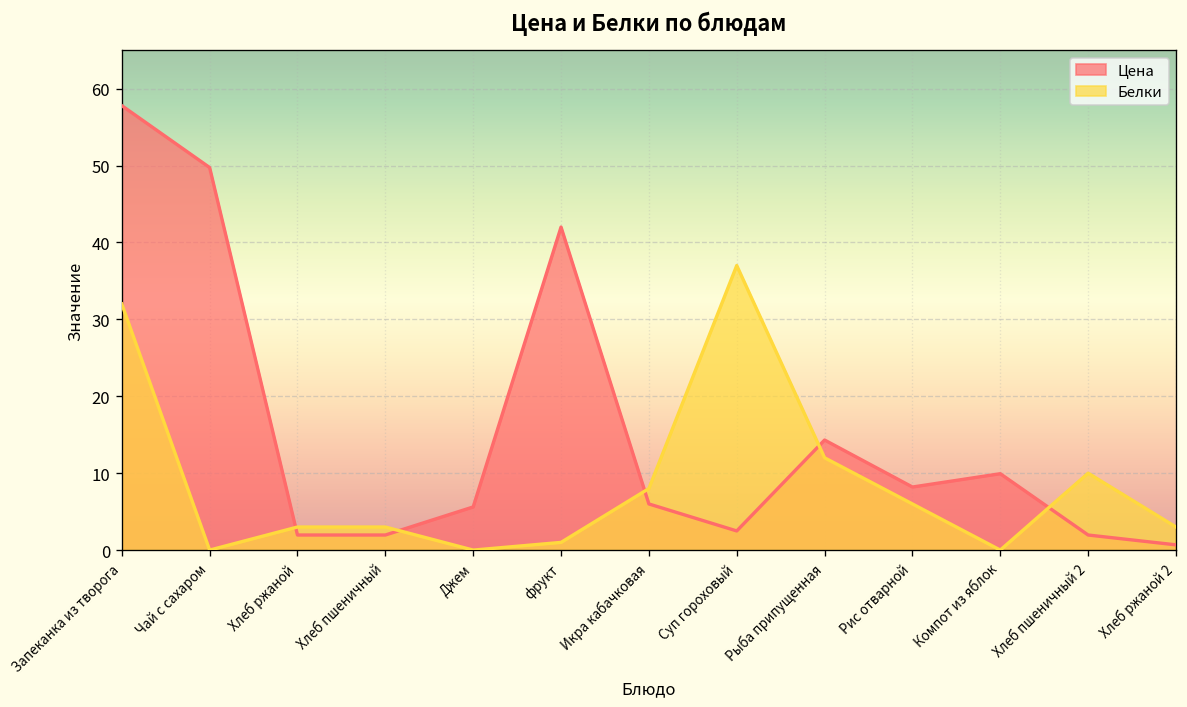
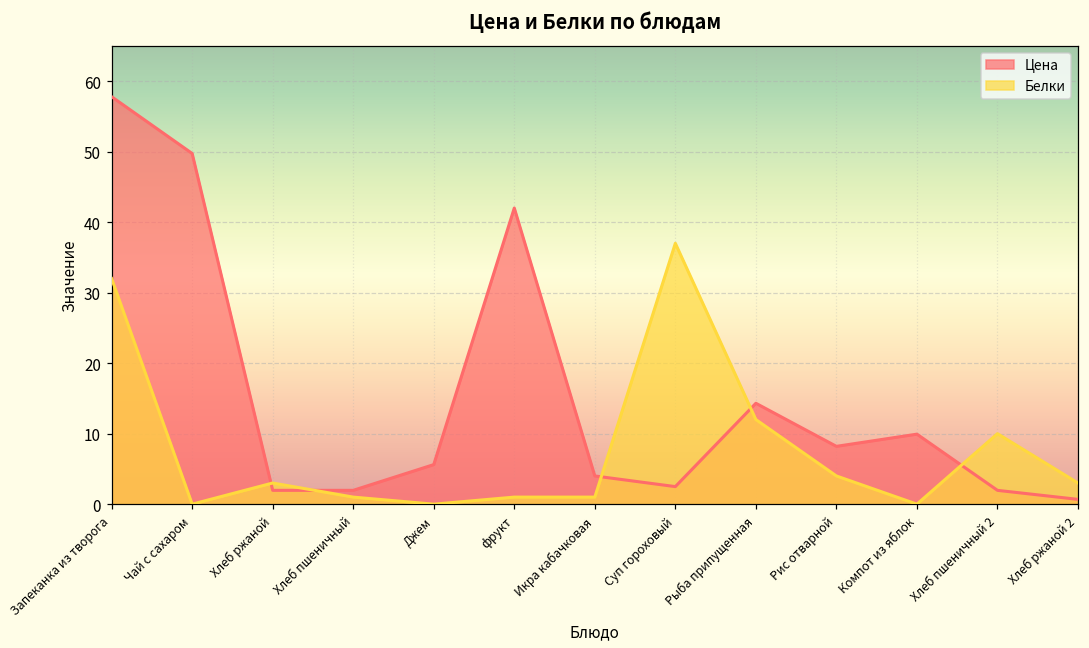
  {
    "Цена": {
      "Запеканка из творога": 58,
      "Чай с сахаром": 50,
      "Хлеб ржаной": 2,
      "Хлеб пшеничный": 2,
      "Джем": 6,
      "фрукт": 42,
-     "Икра кабачковая": 6,
+     "Икра кабачковая": 4,
      "Суп гороховый": 2,
      "Рыба припущенная": 14,
      "Рис отварной": 8,
      "Компот из яблок": 10,
      "Хлеб пшеничный 2": 2,
      "Хлеб ржаной 2": 1
    },
    "Белки": {
      "Запеканка из творога": 32,
      "Чай с сахаром": 0,
      "Хлеб ржаной": 3,
-     "Хлеб пшеничный": 3,
+     "Хлеб пшеничный": 1,
      "Джем": 0,
      "фрукт": 1,
-     "Икра кабачковая": 8,
+     "Икра кабачковая": 1,
      "Суп гороховый": 37,
      "Рыба припущенная": 12,
-     "Рис отварной": 6,
+     "Рис отварной": 4,
      "Компот из яблок": 0,
      "Хлеб пшеничный 2": 10,
      "Хлеб ржаной 2": 3
    }
  }
